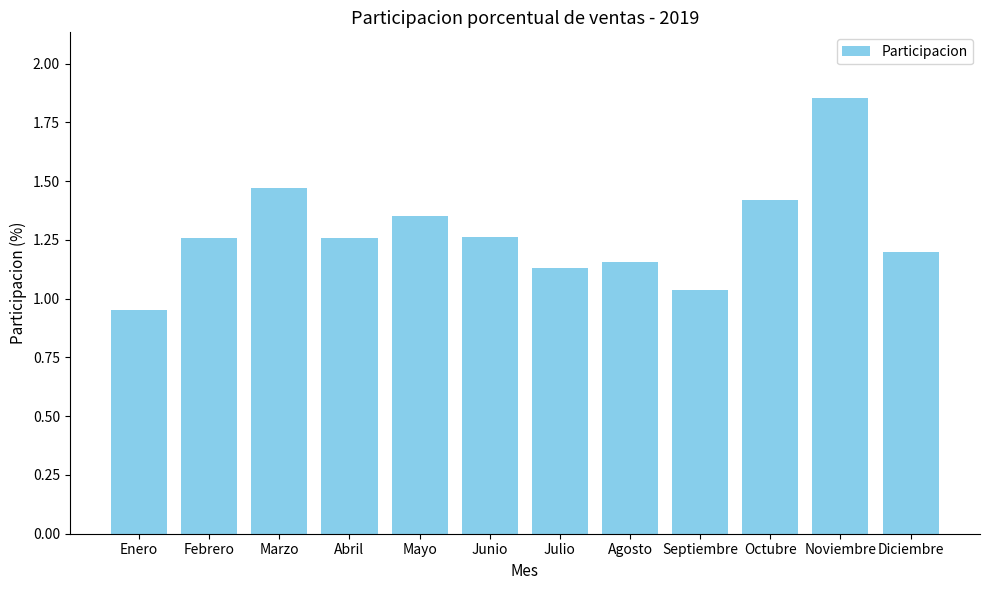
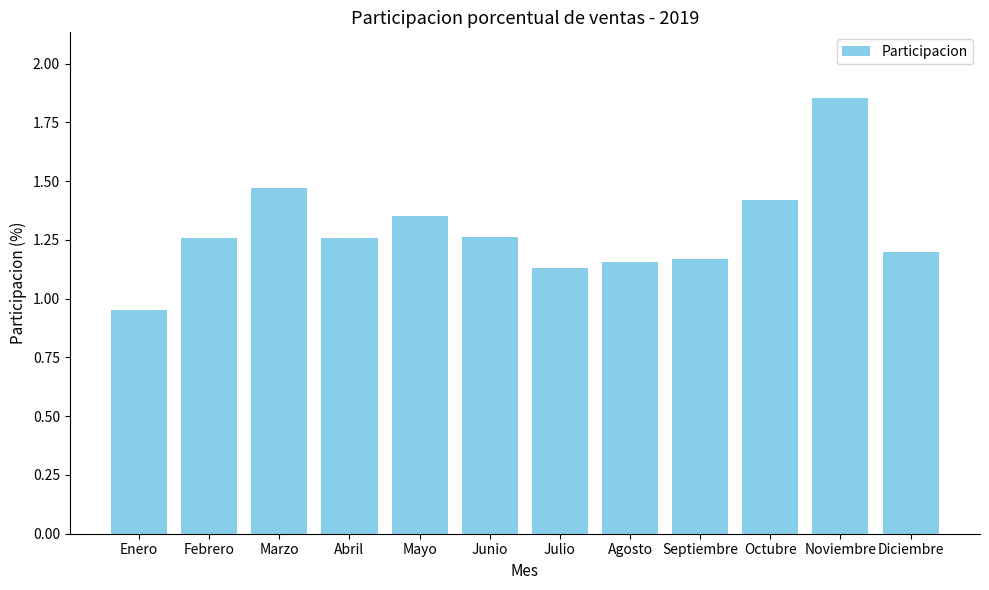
  {
    "Enero": 0.95,
    "Febrero": 1.26,
    "Marzo": 1.47,
    "Abril": 1.26,
    "Mayo": 1.35,
    "Junio": 1.26,
    "Julio": 1.13,
    "Agosto": 1.15,
-   "Septiembre": 1.04,
+   "Septiembre": 1.17,
    "Octubre": 1.42,
    "Noviembre": 1.86,
    "Diciembre": 1.20
  }
